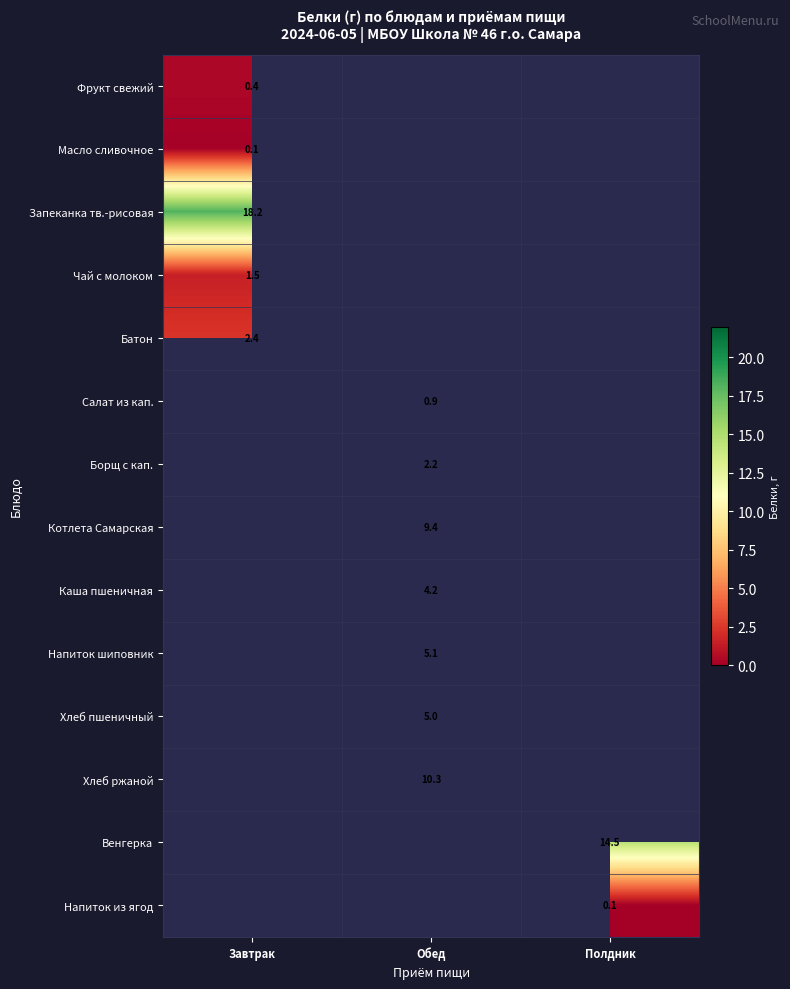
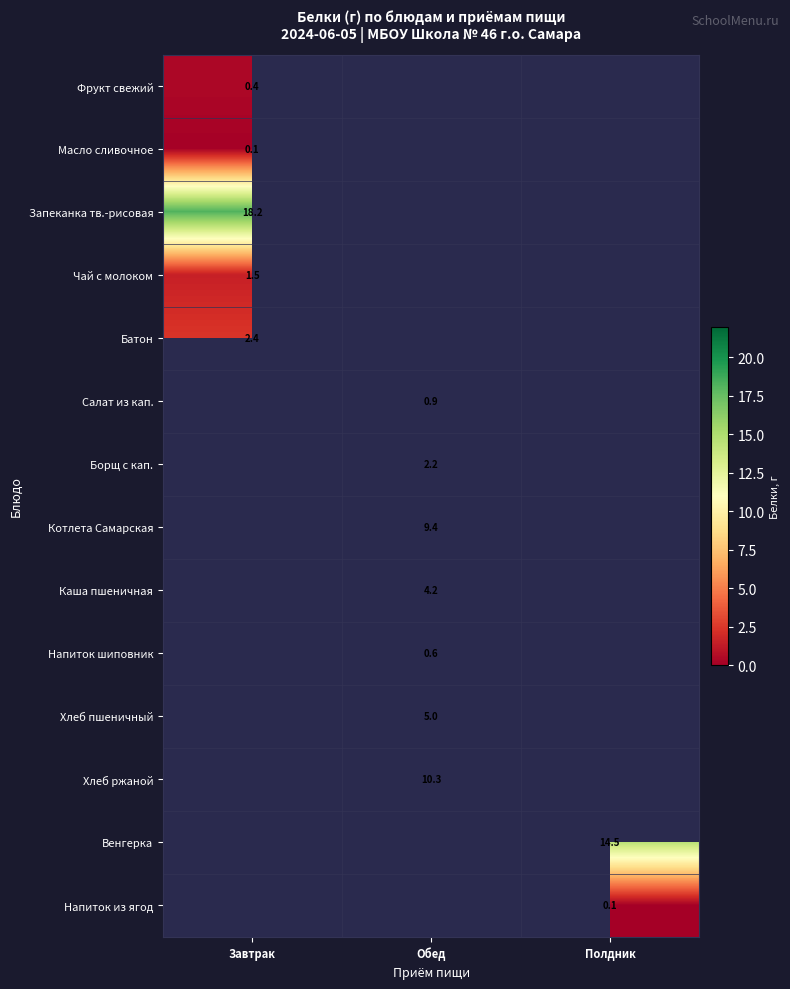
  {
    "Фрукт свежий": {
      "Завтрак": 0.4
    },
    "Масло сливочное": {
      "Завтрак": 0.1
    },
    "Запеканка тв.-рисовая": {
      "Завтрак": 18.2
    },
    "Чай с молоком": {
      "Завтрак": 1.5
    },
    "Батон": {
      "Завтрак": 2.4
    },
    "Салат из кап.": {
      "Обед": 0.9
    },
    "Борщ с кап.": {
      "Обед": 2.2
    },
    "Котлета Самарская": {
      "Обед": 9.4
    },
    "Каша пшеничная": {
      "Обед": 4.2
    },
    "Напиток шиповник": {
-     "Обед": 5.1
+     "Обед": 0.6
    },
    "Хлеб пшеничный": {
      "Обед": 5.0
    },
    "Хлеб ржаной": {
      "Обед": 10.3
    },
    "Венгерка": {
      "Полдник": 14.5
    },
    "Напиток из ягод": {
      "Полдник": 0.1
    }
  }
